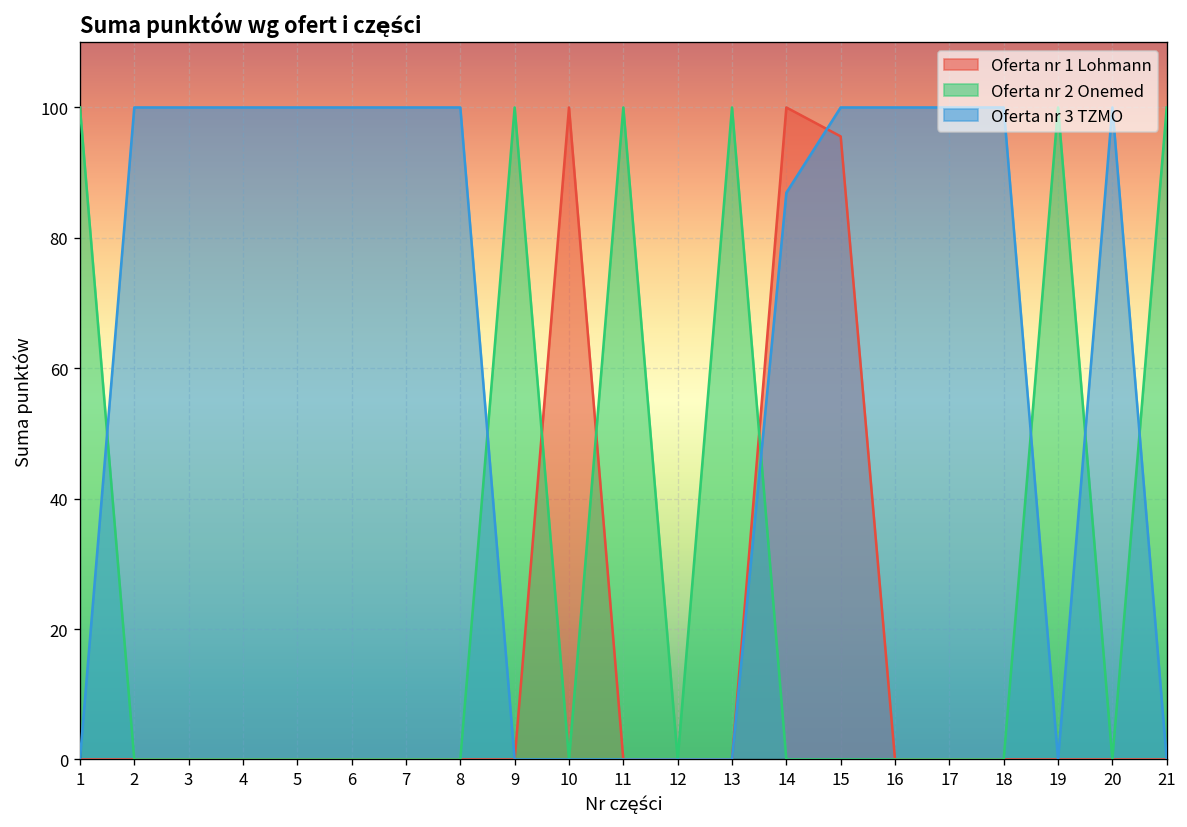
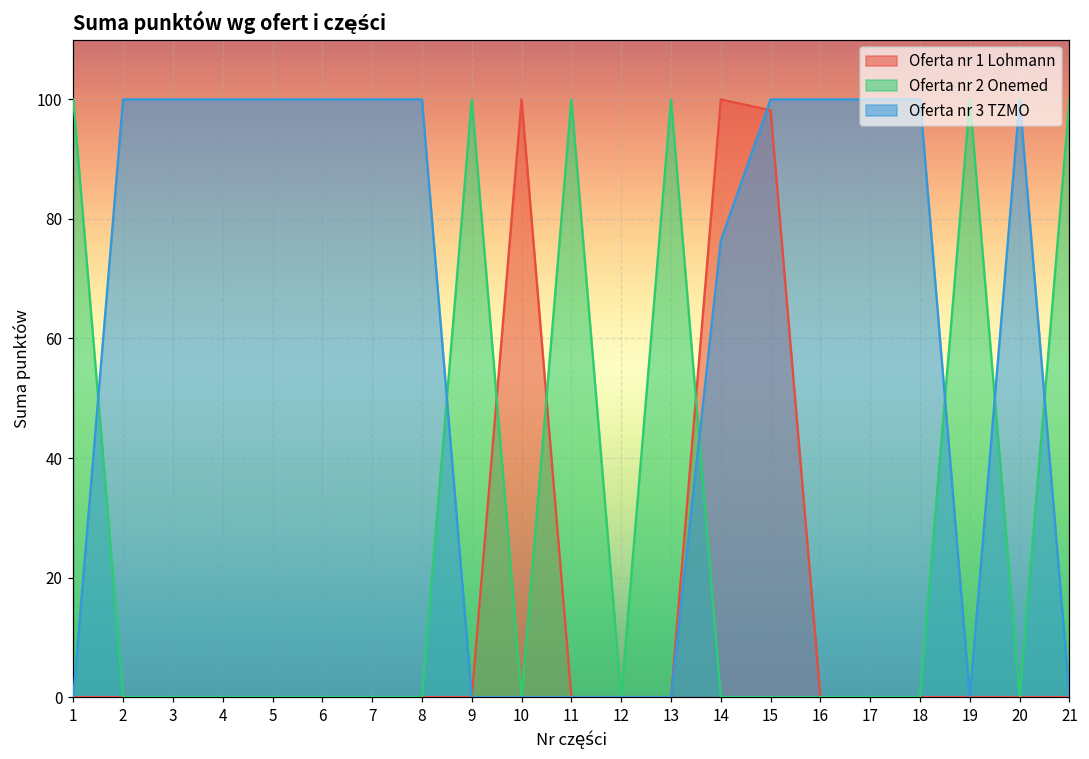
  {
    "Oferta nr 1 Lohmann": {
      "10": 100,
      "14": 100,
-     "15": 96
+     "15": 98
    },
    "Oferta nr 2 Onemed": {
      "1": 100,
      "9": 100,
      "11": 100,
      "13": 100,
      "14": 0,
      "15": 0,
      "21": 100
    },
    "Oferta nr 3 TZMO": {
      "2": 100,
      "3": 100,
      "4": 100,
      "5": 100,
      "6": 100,
      "7": 100,
      "8": 100,
-     "14": 87,
+     "14": 76,
      "15": 100,
      "16": 100
    }
  }
